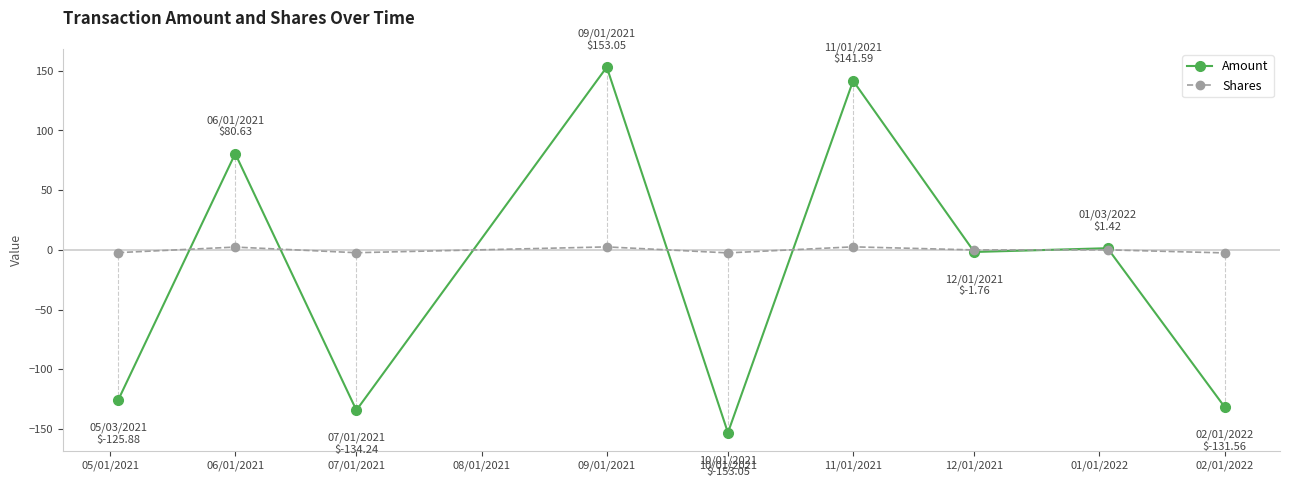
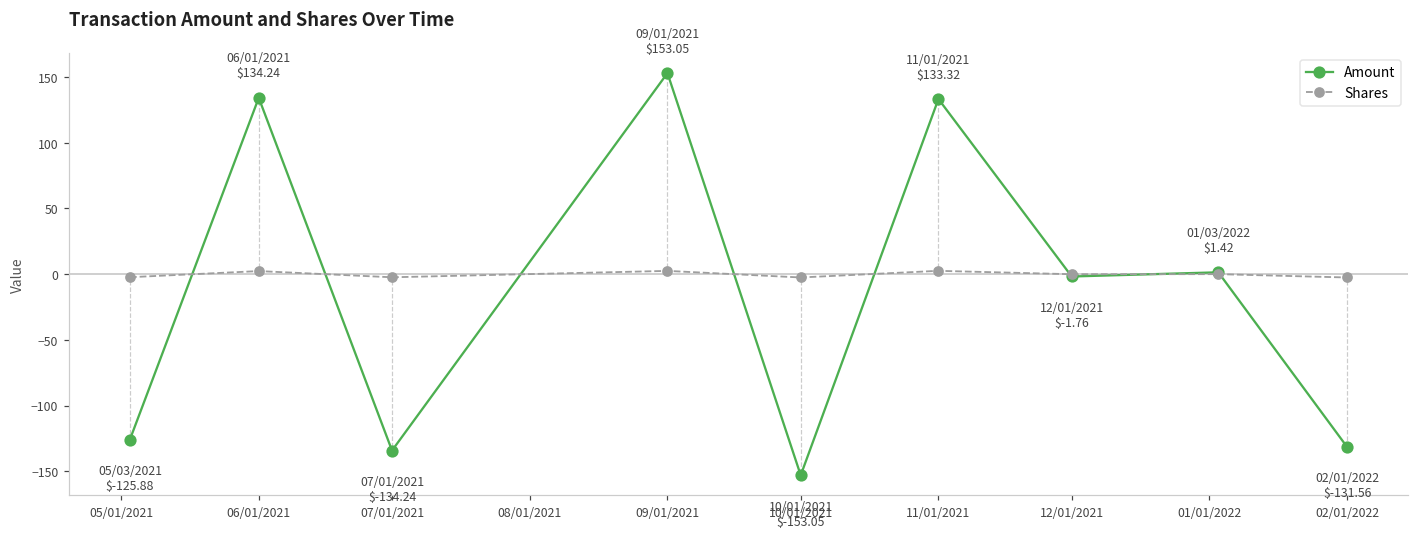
  {
    "Amount": {
-     "06/01/2021": "$80.63",
-     "11/01/2021": "$141.59"
+     "06/01/2021": "$134.24",
+     "11/01/2021": "$133.32"
    },
    "Shares": {
      "06/01/2021": "2",
      "07/01/2021": "-2",
      "09/01/2021": "3",
      "10/01/2021": "-3",
      "11/01/2021": "3",
      "02/01/2022": "-3"
    }
  }
